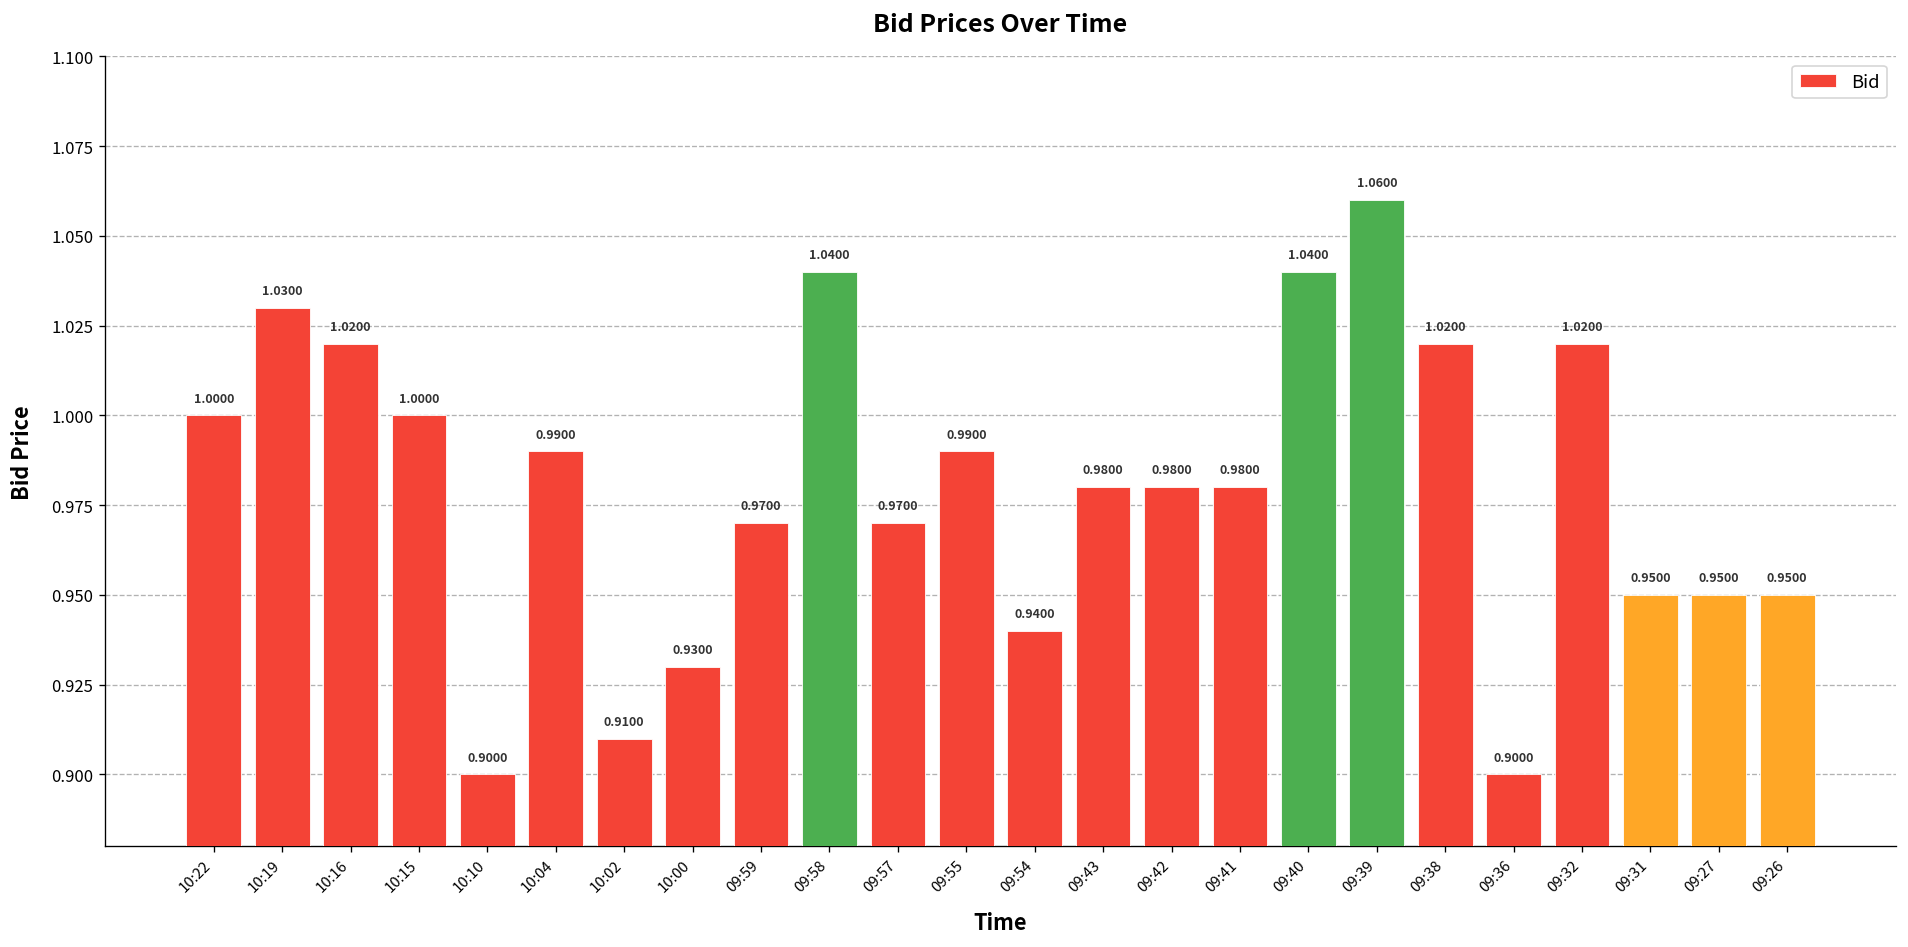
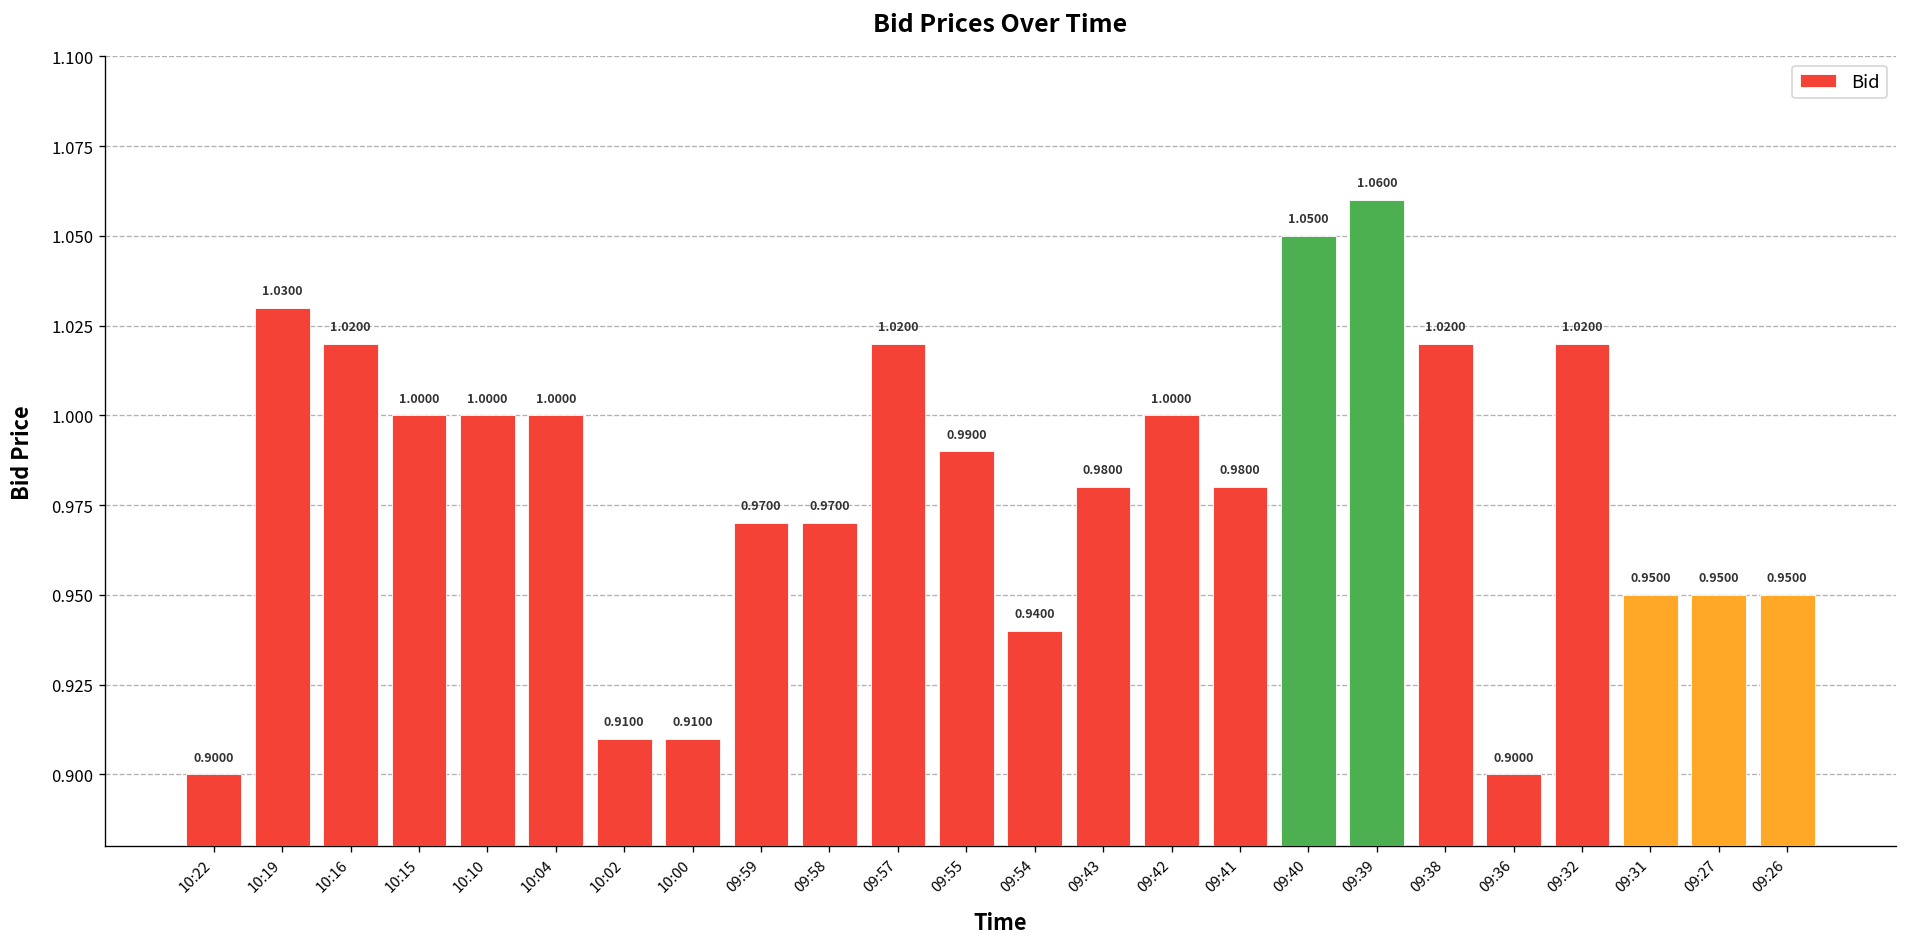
  {
-   "10:22": 1.0000,
+   "10:22": 0.9000,
    "10:19": 1.0300,
    "10:16": 1.0200,
    "10:15": 1.0000,
-   "10:10": 0.9000,
-   "10:04": 0.9900,
+   "10:10": 1.0000,
+   "10:04": 1.0000,
    "10:02": 0.9100,
-   "10:00": 0.9300,
+   "10:00": 0.9100,
    "09:59": 0.9700,
-   "09:58": 1.0400,
-   "09:57": 0.9700,
+   "09:58": 0.9700,
+   "09:57": 1.0200,
    "09:55": 0.9900,
    "09:54": 0.9400,
    "09:43": 0.9800,
-   "09:42": 0.9800,
+   "09:42": 1.0000,
    "09:41": 0.9800,
-   "09:40": 1.0400,
+   "09:40": 1.0500,
    "09:39": 1.0600,
    "09:38": 1.0200,
    "09:36": 0.9000,
    "09:32": 1.0200,
    "09:31": 0.9500,
    "09:27": 0.9500,
    "09:26": 0.9500
  }
